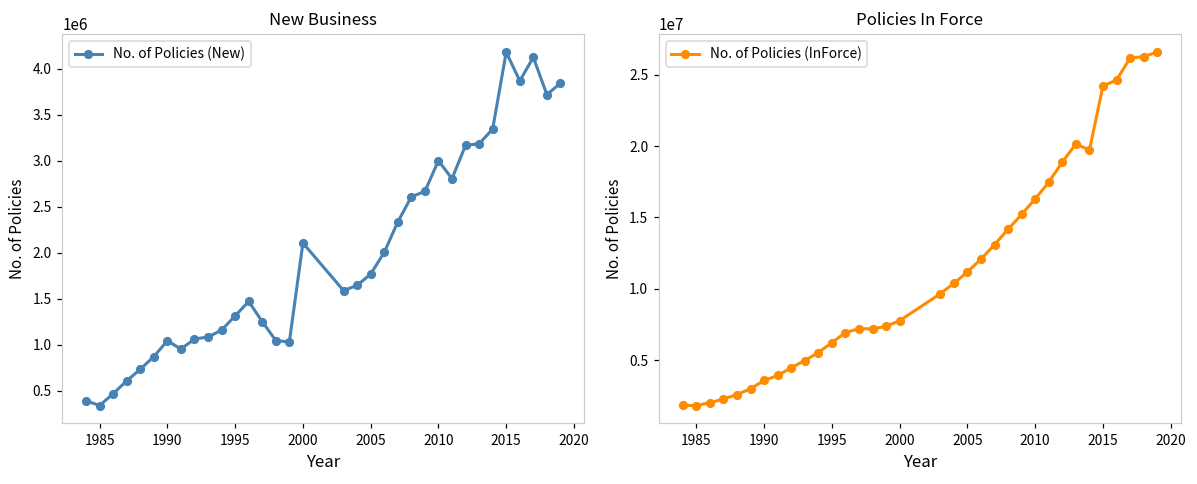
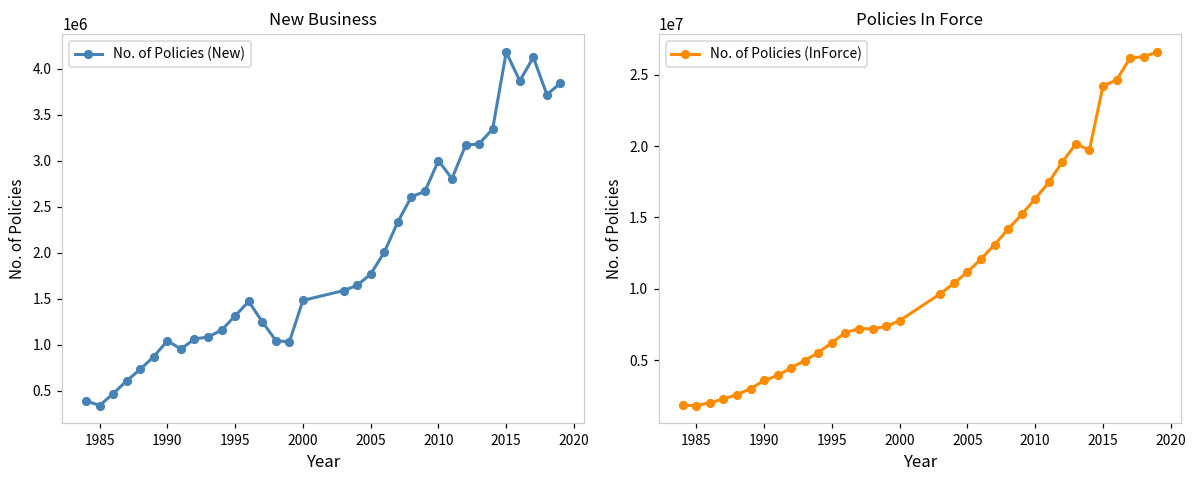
  {
    "New Business": {
      "1985": 300000,
      "1990": 1000000,
      "1995": 1300000,
-     "2000": 2100000,
+     "2000": 1500000,
      "2005": 1800000,
      "2010": 3000000,
      "2015": 4200000
    },
    "Policies In Force": {
      "1985": 1800000,
      "1990": 3600000,
      "1995": 6200000,
      "2000": 7800000,
      "2005": 11200000,
      "2010": 16300000,
      "2015": 24200000
    }
  }
